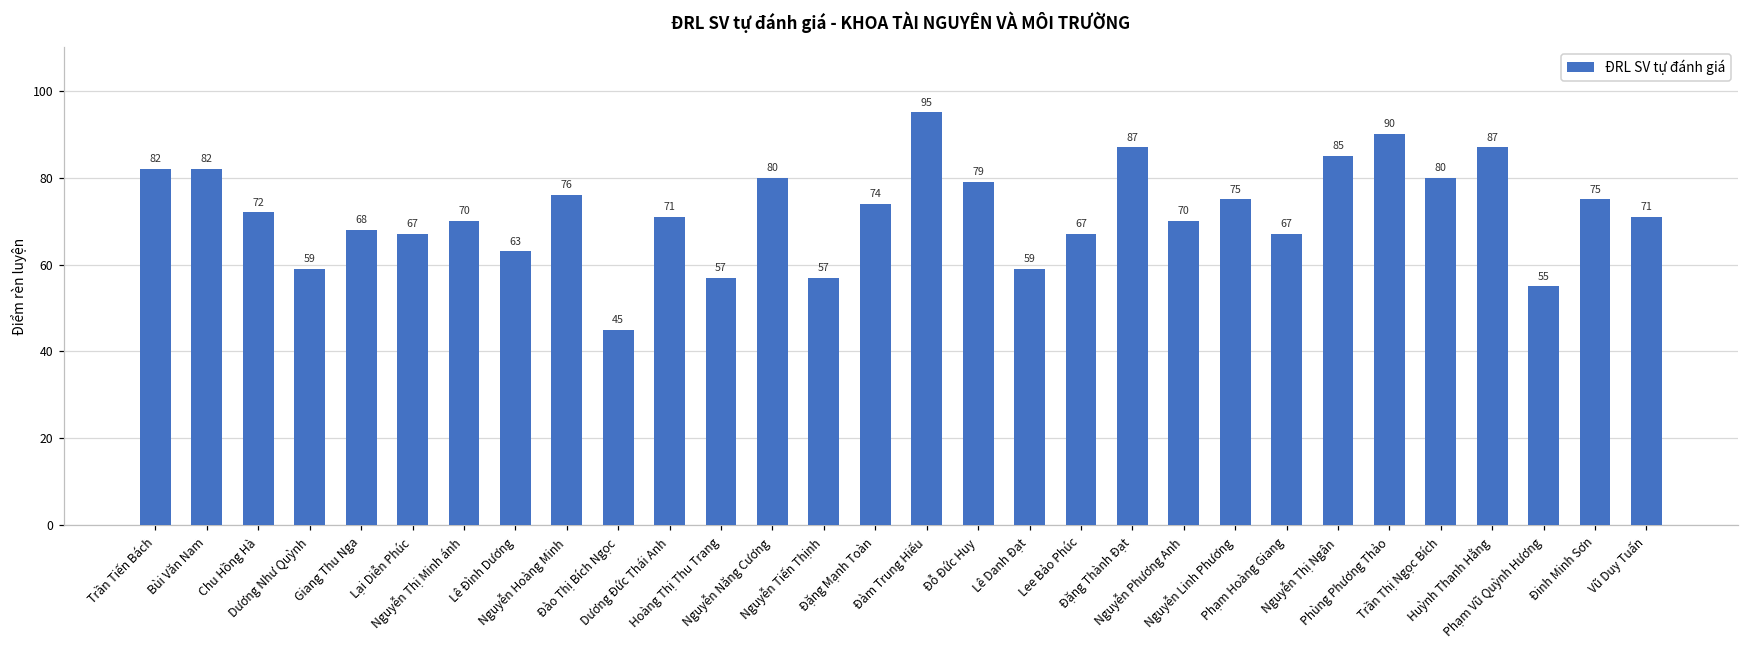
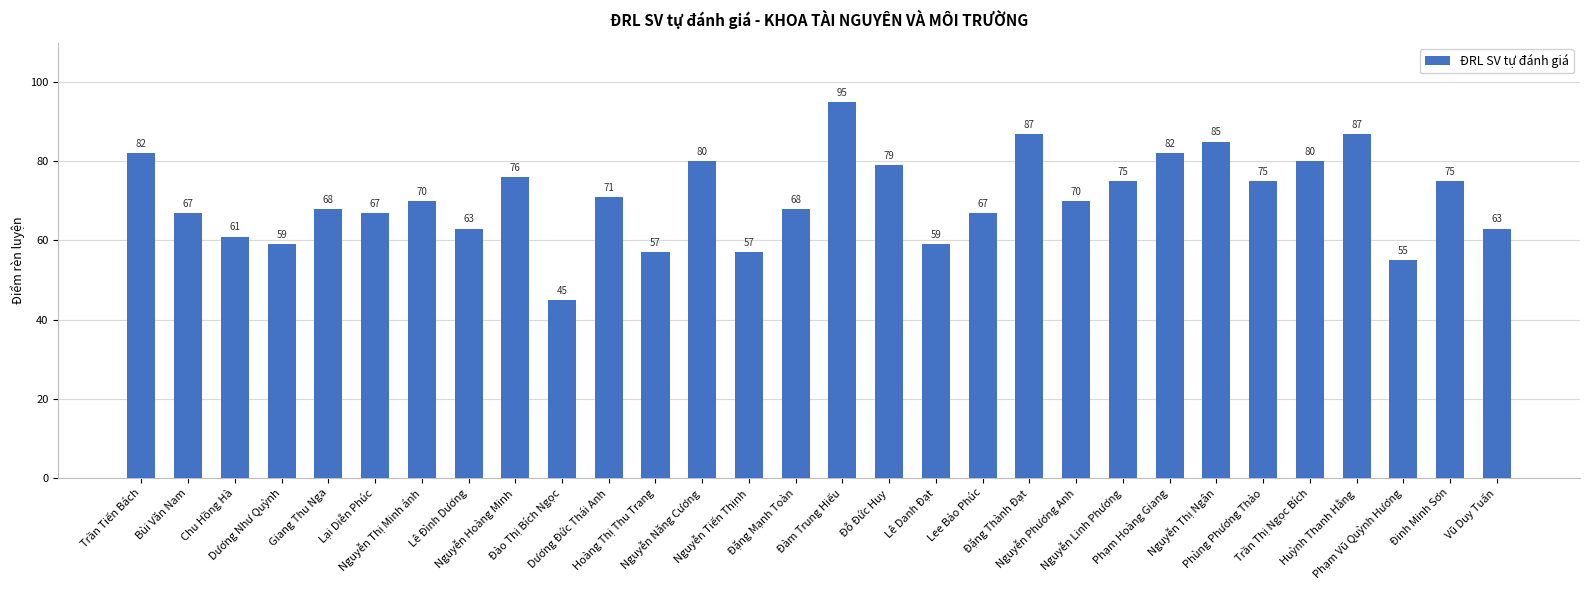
  {
    "Trần Tiến Bách": 82,
-   "Bùi Văn Nam": 82,
-   "Chu Hồng Hà": 72,
+   "Bùi Văn Nam": 67,
+   "Chu Hồng Hà": 61,
    "Dương Như Quỳnh": 59,
    "Giang Thu Nga": 68,
    "Lại Diễn Phúc": 67,
    "Nguyễn Thị Minh ánh": 70,
    "Lê Đình Dương": 63,
    "Nguyễn Hoàng Minh": 76,
    "Đào Thị Bích Ngọc": 45,
    "Dương Đức Thái Anh": 71,
    "Hoàng Thị Thu Trang": 57,
    "Nguyễn Năng Cương": 80,
    "Nguyễn Tiến Thịnh": 57,
-   "Đặng Mạnh Toàn": 74,
+   "Đặng Mạnh Toàn": 68,
    "Đàm Trung Hiếu": 95,
    "Đỗ Đức Huy": 79,
    "Lê Danh Đạt": 59,
    "Lee Bảo Phúc": 67,
    "Đặng Thành Đạt": 87,
    "Nguyễn Phương Anh": 70,
    "Nguyễn Linh Phương": 75,
-   "Phạm Hoàng Giang": 67,
+   "Phạm Hoàng Giang": 82,
    "Nguyễn Thị Ngân": 85,
-   "Phùng Phương Thảo": 90,
+   "Phùng Phương Thảo": 75,
    "Trần Thị Ngọc Bích": 80,
    "Huỳnh Thanh Hằng": 87,
    "Phạm Vũ Quỳnh Hương": 55,
    "Đinh Minh Sơn": 75,
-   "Vũ Duy Tuấn": 71
+   "Vũ Duy Tuấn": 63
  }
